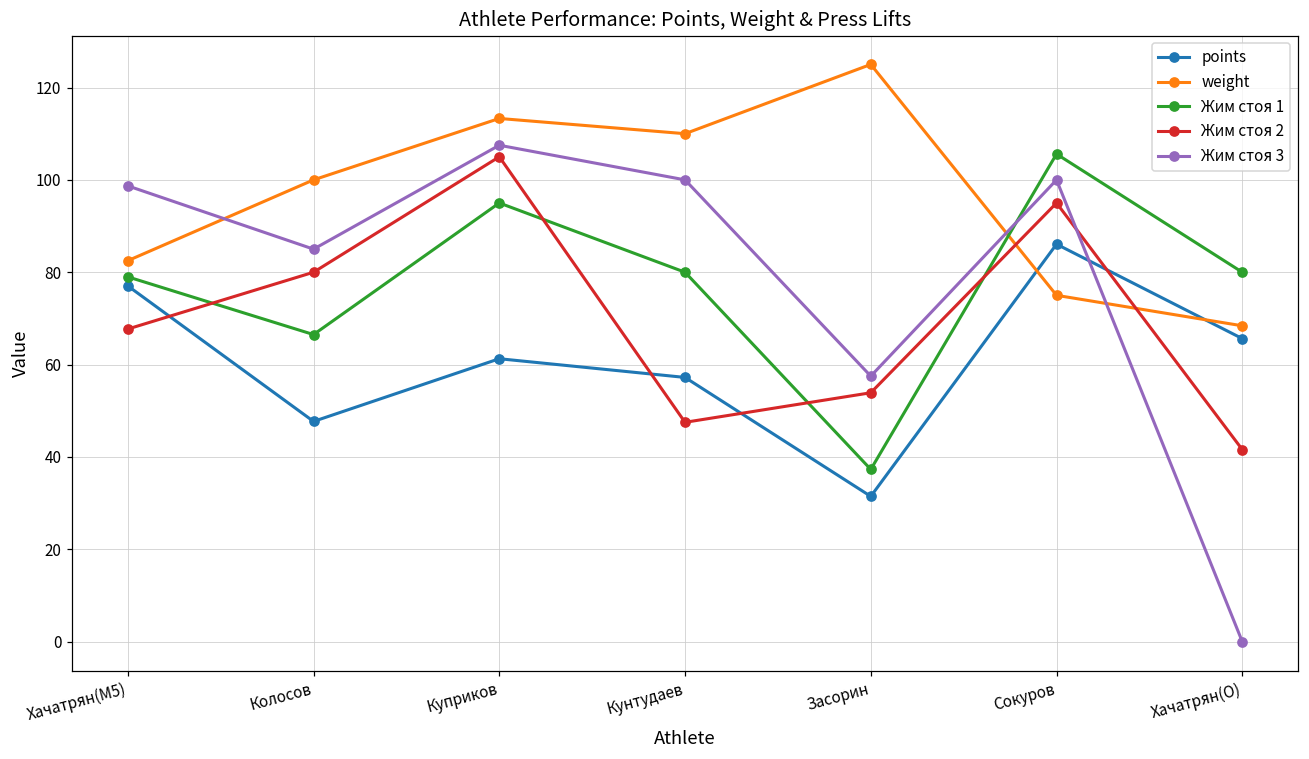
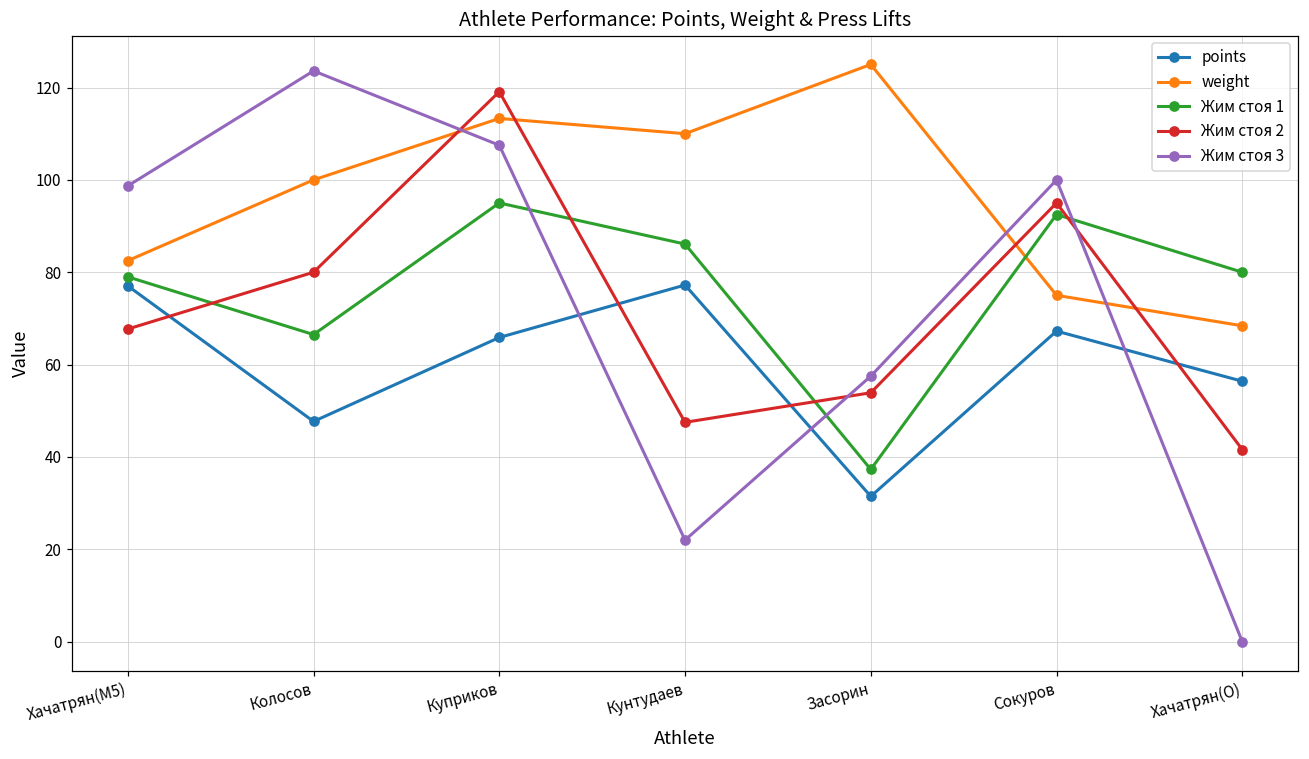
  {
    "points": {
      "Хачатрян(M5)": 77,
      "Колосов": 48,
-     "Куприков": 61,
-     "Кунтудаев": 57,
+     "Куприков": 66,
+     "Кунтудаев": 77,
      "Засорин": 31,
-     "Сокуров": 86,
-     "Хачатрян(O)": 66
+     "Сокуров": 67,
+     "Хачатрян(O)": 56
    },
    "weight": {
      "Хачатрян(M5)": 83,
      "Колосов": 100,
      "Куприков": 113,
      "Кунтудаев": 110,
      "Засорин": 125,
      "Сокуров": 75,
      "Хачатрян(O)": 68
    },
    "Жим стоя 1": {
      "Хачатрян(M5)": 79,
      "Колосов": 67,
      "Куприков": 95,
-     "Кунтудаев": 80,
+     "Кунтудаев": 86,
      "Засорин": 37,
-     "Сокуров": 106,
+     "Сокуров": 93,
      "Хачатрян(O)": 80
    },
    "Жим стоя 2": {
      "Хачатрян(M5)": 68,
      "Колосов": 80,
-     "Куприков": 105,
+     "Куприков": 119,
      "Кунтудаев": 48,
      "Засорин": 54,
      "Сокуров": 95,
      "Хачатрян(O)": 42
    },
    "Жим стоя 3": {
      "Хачатрян(M5)": 99,
-     "Колосов": 85,
+     "Колосов": 124,
      "Куприков": 108,
-     "Кунтудаев": 100,
+     "Кунтудаев": 22,
      "Засорин": 58,
      "Сокуров": 100,
      "Хачатрян(O)": 0
    }
  }
